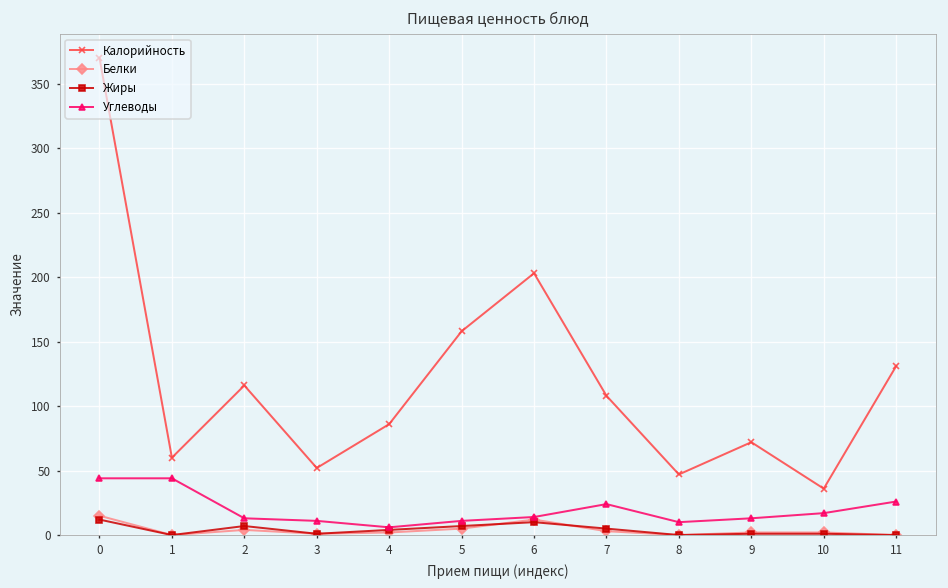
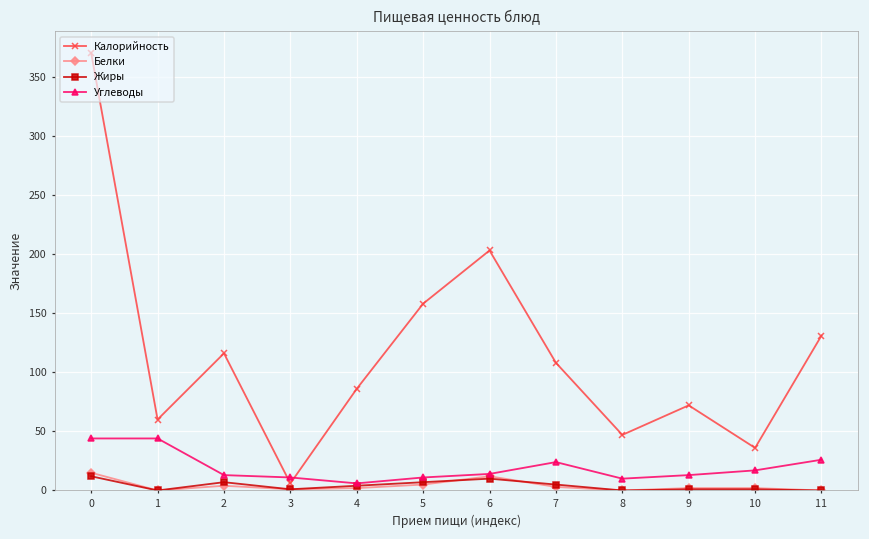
  {
    "Калорийность": {
      "1": 60,
      "2": 116,
-     "3": 52,
+     "3": 6,
      "4": 86,
      "5": 158,
      "6": 203,
      "7": 108,
      "8": 47,
      "9": 72,
      "10": 36,
      "11": 131
    },
    "Белки": {
      "0": 15,
      "2": 4
    },
    "Жиры": {
      "0": 12,
      "2": 7
    },
    "Углеводы": {
      "0": 44,
      "1": 44,
      "2": 13,
      "3": 11,
      "5": 11,
      "7": 24,
      "8": 10,
      "9": 13,
      "10": 17,
      "11": 26
    }
  }
